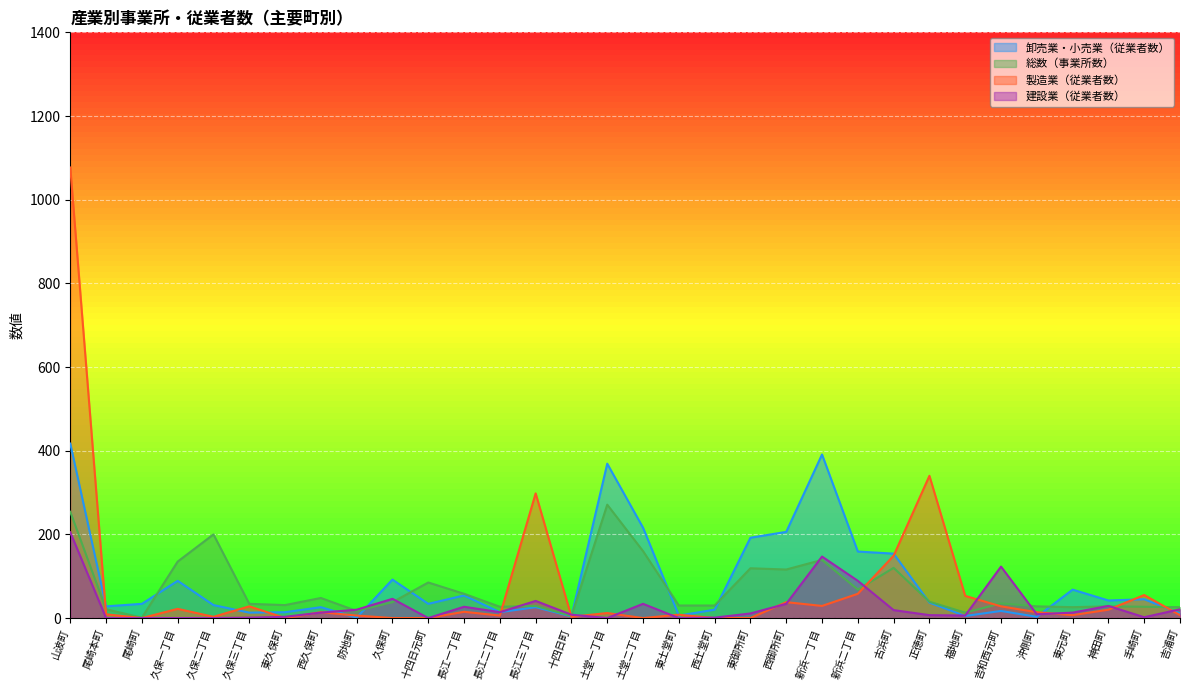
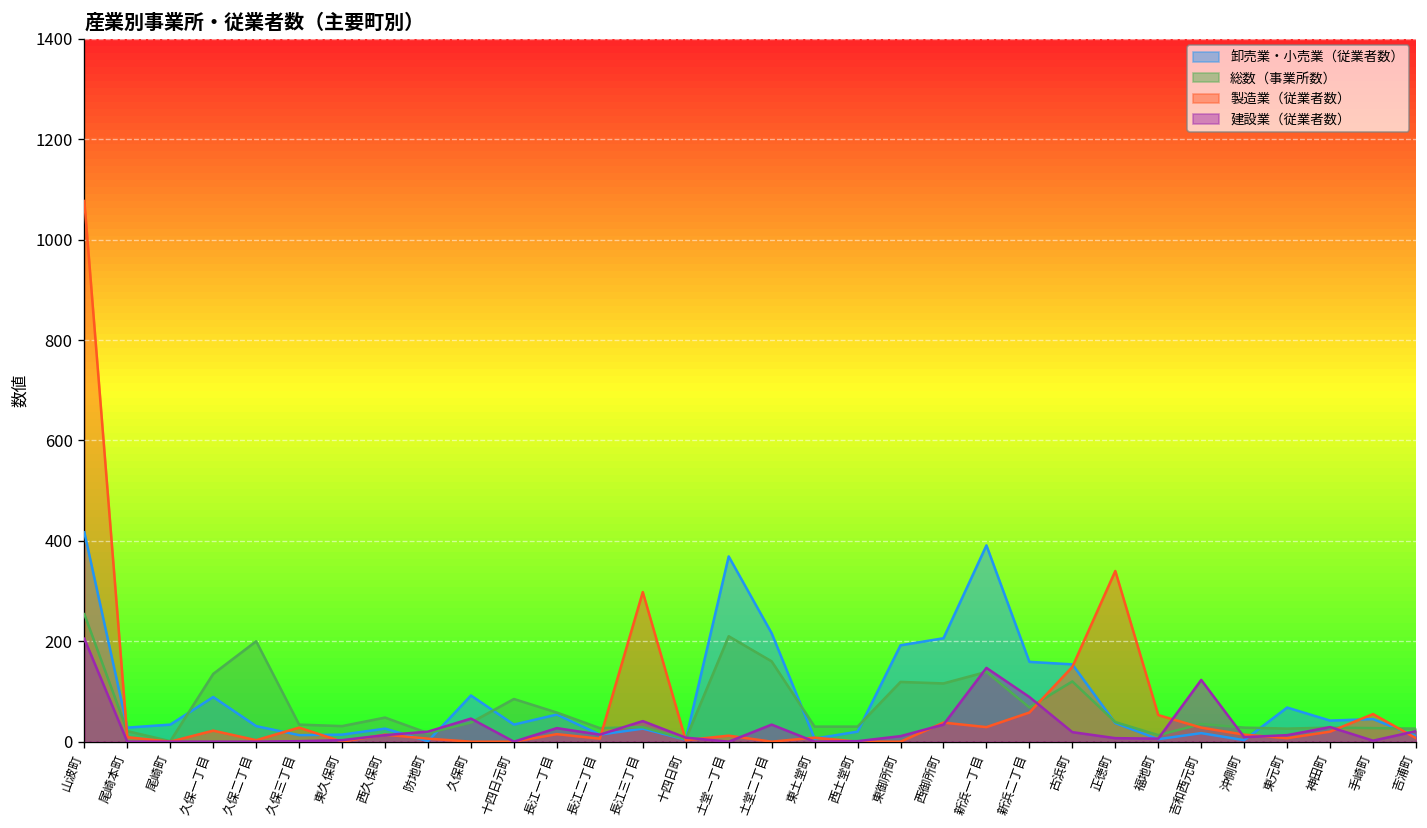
  {
    "卸売業・小売業（従業者数）": {
      "山波町": 420,
      "尾崎本町": 30,
      "尾崎町": 30,
      "久保一丁目": 90,
      "久保二丁目": 30,
      "久保三丁目": 10,
      "東久保町": 10,
      "西久保町": 30,
      "久保町": 90,
      "十四日元町": 30,
      "土堂一丁目": 370,
      "土堂二丁目": 220,
      "西土堂町": 20,
      "東御所町": 190,
      "西御所町": 210,
      "新浜一丁目": 390,
      "新浜二丁目": 160,
      "吉和西元町": 20,
      "東元町": 70,
      "神田町": 40,
      "手崎町": 50
    },
    "総数（事業所数）": {
      "山波町": 250,
      "尾崎本町": 20,
      "久保一丁目": 140,
      "久保二丁目": 200,
      "東久保町": 30,
      "西久保町": 50,
      "久保町": 40,
      "十四日元町": 90,
      "長江二丁目": 30,
-     "土堂一丁目": 270,
+     "土堂一丁目": 210,
      "土堂二丁目": 160,
      "東土堂町": 30,
      "西土堂町": 30,
      "東御所町": 120,
      "西御所町": 120,
      "新浜一丁目": 140,
      "新浜二丁目": 70,
      "古浜町": 120,
      "福地町": 10,
      "吉和西元町": 40,
      "沖側町": 30,
      "東元町": 30,
      "手崎町": 30
    },
    "製造業（従業者数）": {
      "山波町": 1080,
      "尾崎本町": 10,
      "久保一丁目": 20,
      "久保町": 0,
      "長江一丁目": 20,
      "長江二丁目": 10,
      "長江三丁目": 300,
      "土堂一丁目": 10,
      "土堂二丁目": 0,
      "東御所町": 0,
      "新浜一丁目": 30,
      "新浜二丁目": 60,
      "正徳町": 340,
      "福地町": 50,
      "吉和西元町": 30,
      "神田町": 20,
      "手崎町": 60
    },
    "建設業（従業者数）": {
      "山波町": 210,
      "尾崎本町": 0,
      "久保一丁目": 0,
      "久保三丁目": 0,
      "久保町": 50,
      "長江一丁目": 30,
      "長江三丁目": 40,
      "土堂一丁目": 0,
      "土堂二丁目": 30,
      "東土堂町": 0,
      "東御所町": 10,
      "新浜一丁目": 150,
      "新浜二丁目": 90,
      "古浜町": 20,
      "正徳町": 10,
      "吉和西元町": 120,
      "手崎町": 0
    }
  }
